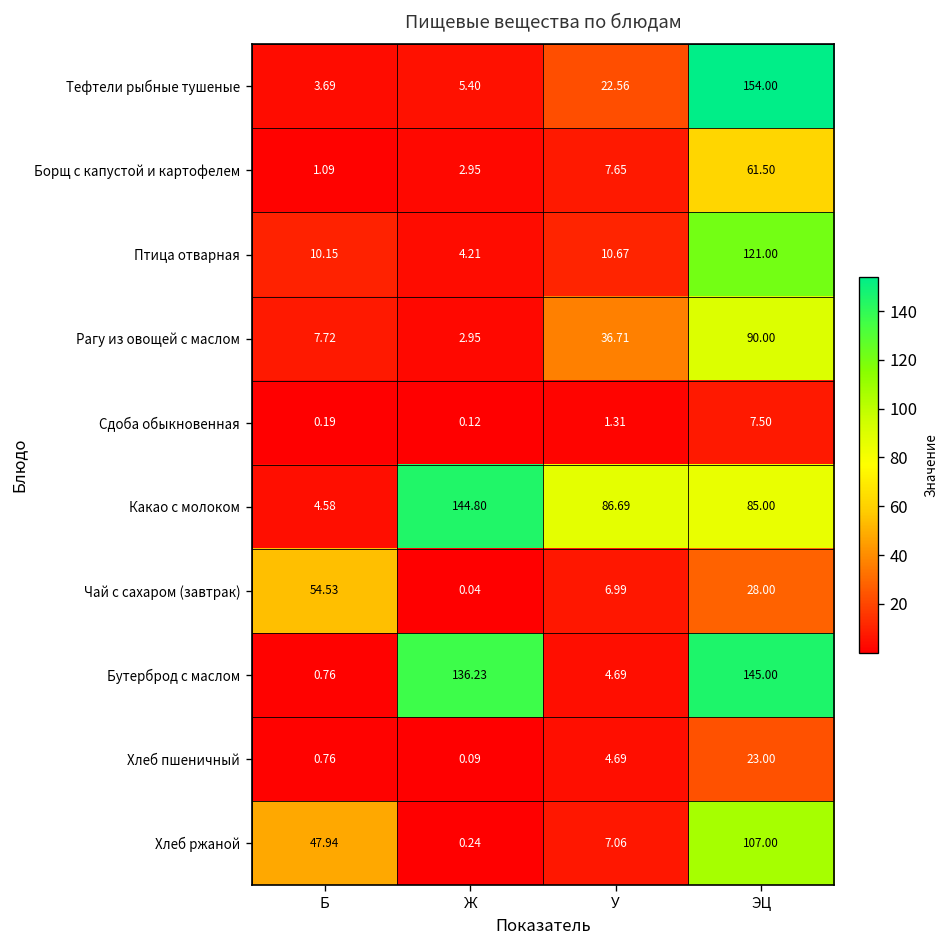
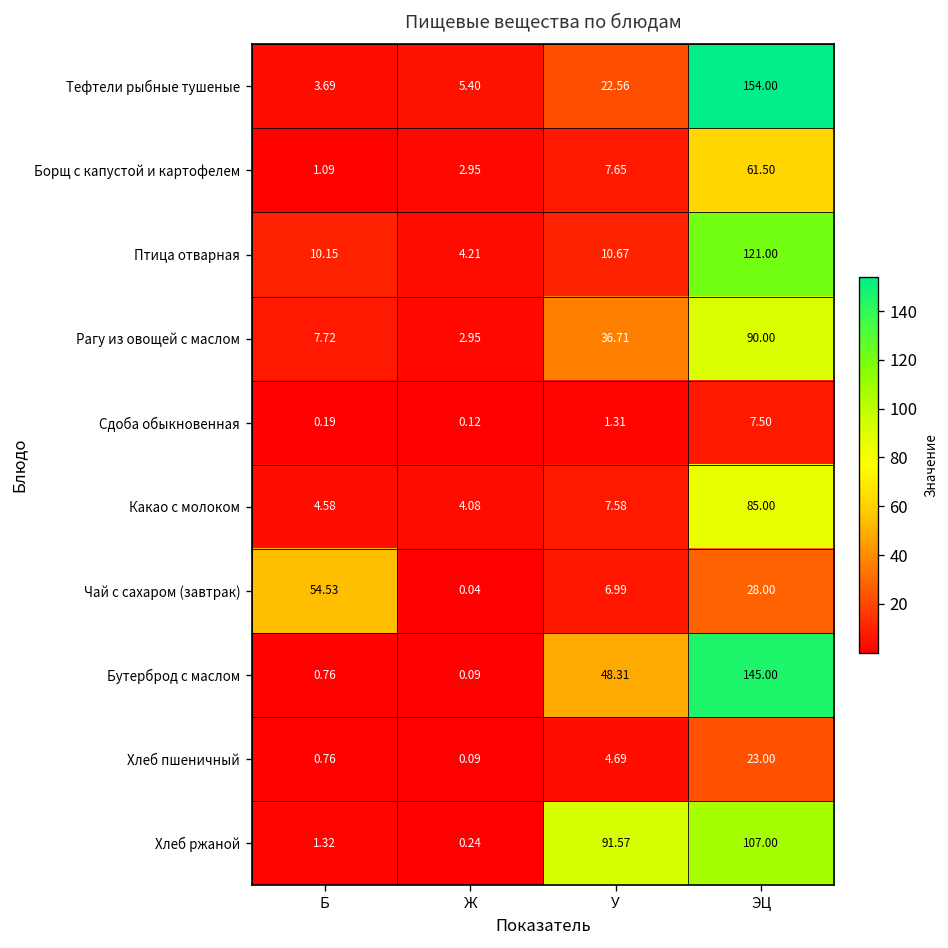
  {
    "Тефтели рыбные тушеные": {
      "Б": 3.69,
      "Ж": 5.40,
      "У": 22.56,
      "ЭЦ": 154.00
    },
    "Борщ с капустой и картофелем": {
      "Б": 1.09,
      "Ж": 2.95,
      "У": 7.65,
      "ЭЦ": 61.50
    },
    "Птица отварная": {
      "Б": 10.15,
      "Ж": 4.21,
      "У": 10.67,
      "ЭЦ": 121.00
    },
    "Рагу из овощей с маслом": {
      "Б": 7.72,
      "Ж": 2.95,
      "У": 36.71,
      "ЭЦ": 90.00
    },
    "Сдоба обыкновенная": {
      "Б": 0.19,
      "Ж": 0.12,
      "У": 1.31,
      "ЭЦ": 7.50
    },
    "Какао с молоком": {
      "Б": 4.58,
-     "Ж": 144.80,
-     "У": 86.69,
+     "Ж": 4.08,
+     "У": 7.58,
      "ЭЦ": 85.00
    },
    "Чай с сахаром (завтрак)": {
      "Б": 54.53,
      "Ж": 0.04,
      "У": 6.99,
      "ЭЦ": 28.00
    },
    "Бутерброд с маслом": {
      "Б": 0.76,
-     "Ж": 136.23,
-     "У": 4.69,
+     "Ж": 0.09,
+     "У": 48.31,
      "ЭЦ": 145.00
    },
    "Хлеб пшеничный": {
      "Б": 0.76,
      "Ж": 0.09,
      "У": 4.69,
      "ЭЦ": 23.00
    },
    "Хлеб ржаной": {
-     "Б": 47.94,
+     "Б": 1.32,
      "Ж": 0.24,
-     "У": 7.06,
+     "У": 91.57,
      "ЭЦ": 107.00
    }
  }
